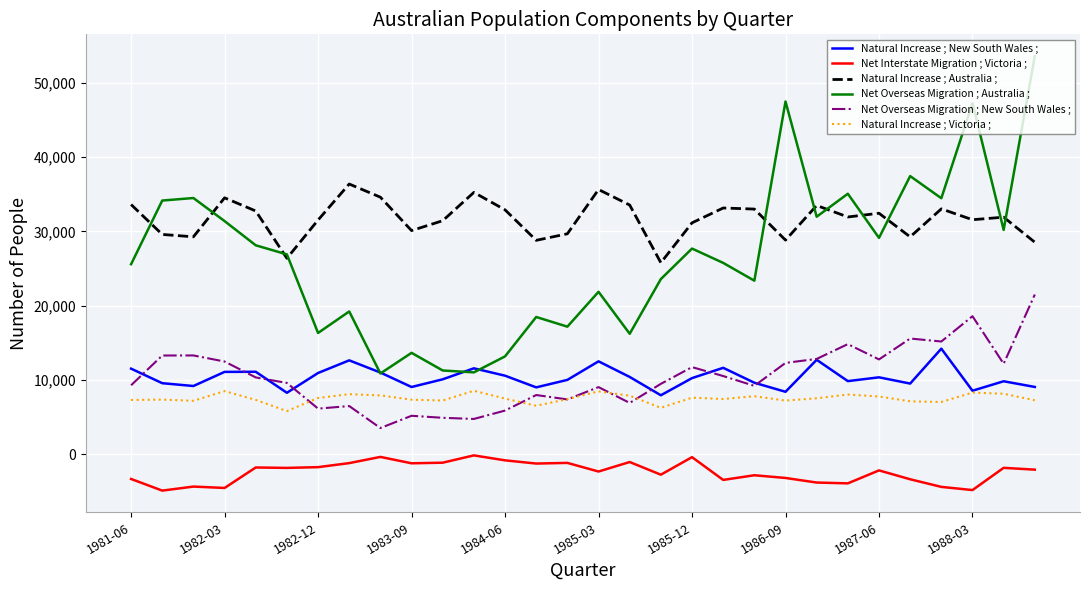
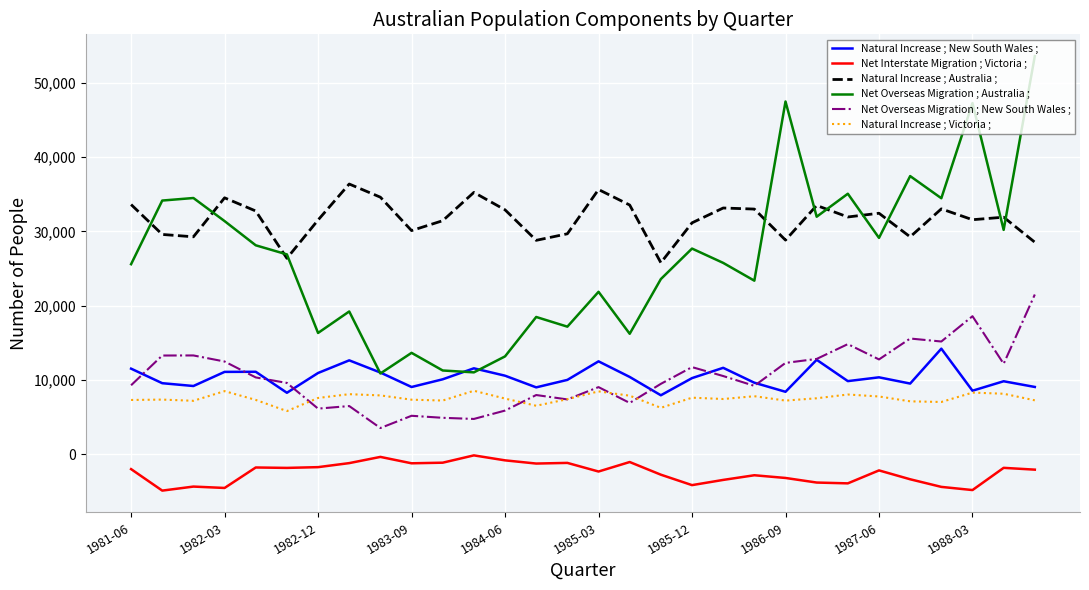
  {
    "Natural Increase ; New South Wales ;": {
      "1981-06": "12,000",
      "1982-03": "11,000",
      "1982-12": "11,000",
      "1983-09": "9,000",
      "1984-06": "11,000",
      "1985-03": "13,000",
      "1985-12": "10,000",
      "1986-09": "8,000",
      "1987-06": "10,000"
    },
    "Net Interstate Migration ; Victoria ;": {
-     "1981-06": "-3,000",
+     "1981-06": "-2,000",
      "1982-03": "-5,000",
      "1982-12": "-2,000",
      "1983-09": "-1,000",
      "1984-06": "-1,000",
      "1985-03": "-2,000",
-     "1985-12": "0",
+     "1985-12": "-4,000",
      "1986-09": "-3,000",
      "1987-06": "-2,000",
      "1988-03": "-5,000"
    },
    "Natural Increase ; Australia ;": {
      "1981-06": "34,000",
      "1982-03": "35,000",
      "1982-12": "32,000",
      "1983-09": "30,000",
      "1984-06": "33,000",
      "1985-03": "36,000",
      "1985-12": "31,000",
      "1986-09": "29,000",
      "1987-06": "32,000",
      "1988-03": "32,000"
    },
    "Net Overseas Migration ; Australia ;": {
      "1981-06": "26,000",
      "1982-03": "31,000",
      "1982-12": "16,000",
      "1983-09": "14,000",
      "1984-06": "13,000",
      "1985-03": "22,000",
      "1985-12": "28,000",
      "1986-09": "47,000",
      "1987-06": "29,000"
    },
    "Net Overseas Migration ; New South Wales ;": {
      "1981-06": "9,000",
      "1982-03": "12,000",
      "1982-12": "6,000",
      "1983-09": "5,000",
      "1984-06": "6,000",
      "1985-03": "9,000",
      "1985-12": "12,000",
      "1986-09": "12,000",
      "1987-06": "13,000",
      "1988-03": "19,000"
    },
    "Natural Increase ; Victoria ;": {
      "1981-06": "7,000",
      "1982-03": "8,000",
      "1982-12": "8,000",
      "1983-09": "7,000",
      "1984-06": "7,000",
      "1985-03": "8,000",
      "1985-12": "8,000",
      "1986-09": "7,000",
      "1987-06": "8,000"
    }
  }
